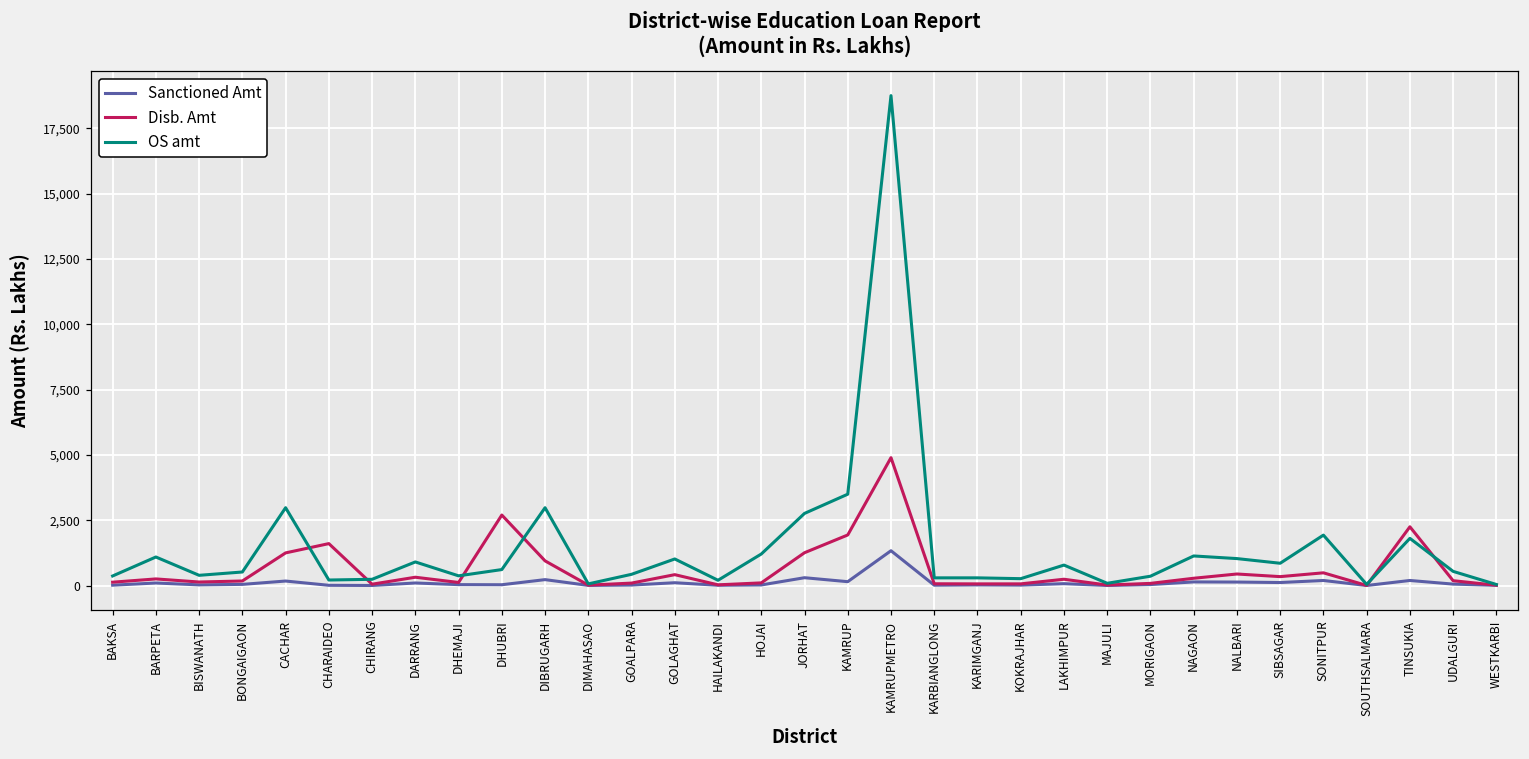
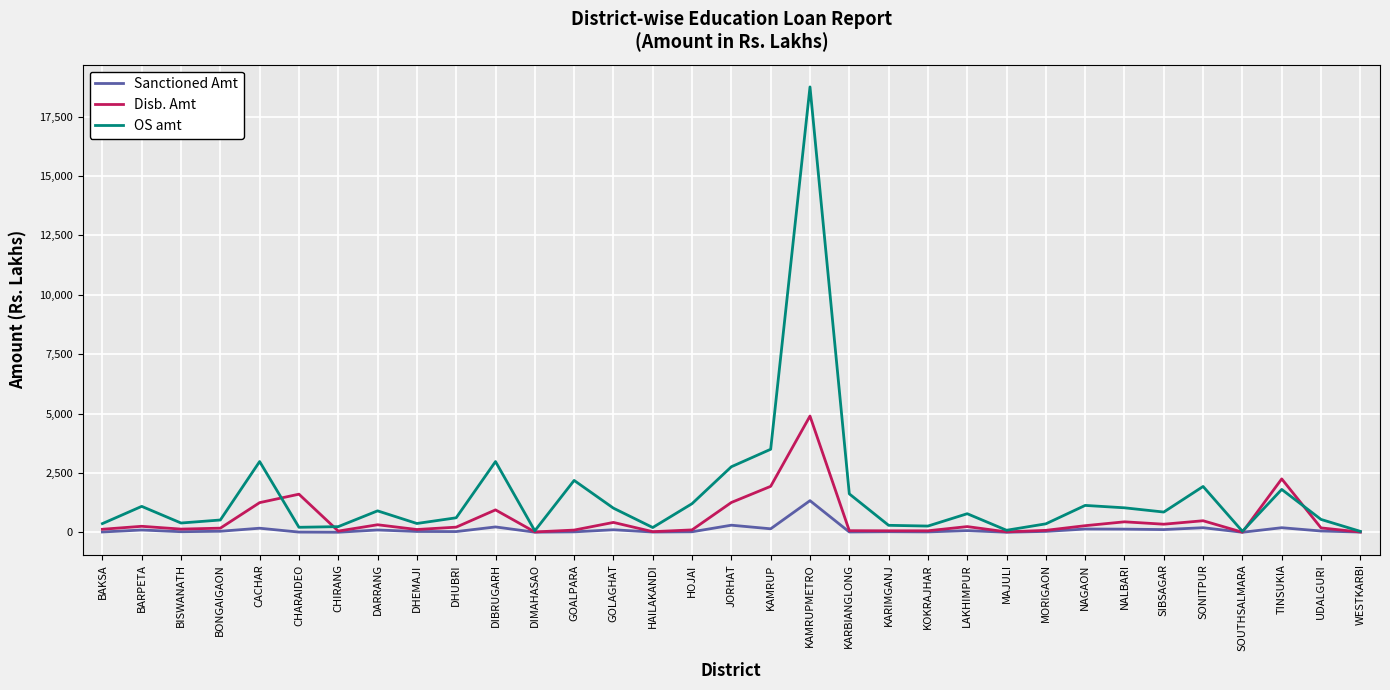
  {
    "Sanctioned Amt": {
      "BAKSA": "0",
      "BARPETA": "100",
      "BISWANATH": "0",
      "BONGAIGAON": "0",
      "CACHAR": "200",
      "CHARAIDEO": "0",
      "DARRANG": "100",
      "DHUBRI": "0",
      "DIBRUGARH": "200",
      "GOLAGHAT": "100",
      "JORHAT": "300",
      "KAMRUP": "100",
      "KAMRUPMETRO": "1,300",
      "LAKHIMPUR": "100",
      "NAGAON": "100",
      "NALBARI": "100",
      "SIBSAGAR": "100",
      "SONITPUR": "200",
      "TINSUKIA": "200",
      "UDALGURI": "100"
    },
    "Disb. Amt": {
      "BAKSA": "100",
      "BARPETA": "300",
      "BISWANATH": "100",
      "BONGAIGAON": "200",
      "CACHAR": "1,200",
      "CHARAIDEO": "1,600",
      "DARRANG": "300",
-     "DHUBRI": "2,700",
+     "DHUBRI": "200",
      "DIBRUGARH": "900",
      "GOLAGHAT": "400",
      "JORHAT": "1,300",
      "KAMRUP": "1,900",
      "KAMRUPMETRO": "4,900",
      "LAKHIMPUR": "200",
      "NAGAON": "300",
      "NALBARI": "400",
      "SIBSAGAR": "300",
      "SONITPUR": "500",
      "TINSUKIA": "2,200",
      "UDALGURI": "200"
    },
    "OS amt": {
      "BAKSA": "400",
      "BARPETA": "1,100",
      "BISWANATH": "400",
      "BONGAIGAON": "500",
      "CACHAR": "3,000",
      "CHARAIDEO": "200",
      "CHIRANG": "200",
      "DARRANG": "900",
      "DHEMAJI": "400",
      "DHUBRI": "600",
      "DIBRUGARH": "3,000",
-     "GOALPARA": "400",
+     "GOALPARA": "2,200",
      "GOLAGHAT": "1,000",
      "HAILAKANDI": "200",
      "HOJAI": "1,200",
      "JORHAT": "2,800",
      "KAMRUP": "3,500",
      "KAMRUPMETRO": "18,800",
-     "KARBIANGLONG": "300",
+     "KARBIANGLONG": "1,600",
      "KARIMGANJ": "300",
      "KOKRAJHAR": "300",
      "LAKHIMPUR": "800",
      "MORIGAON": "400",
      "NAGAON": "1,100",
      "NALBARI": "1,000",
      "SIBSAGAR": "900",
      "SONITPUR": "1,900",
      "TINSUKIA": "1,800",
      "UDALGURI": "500"
    }
  }
